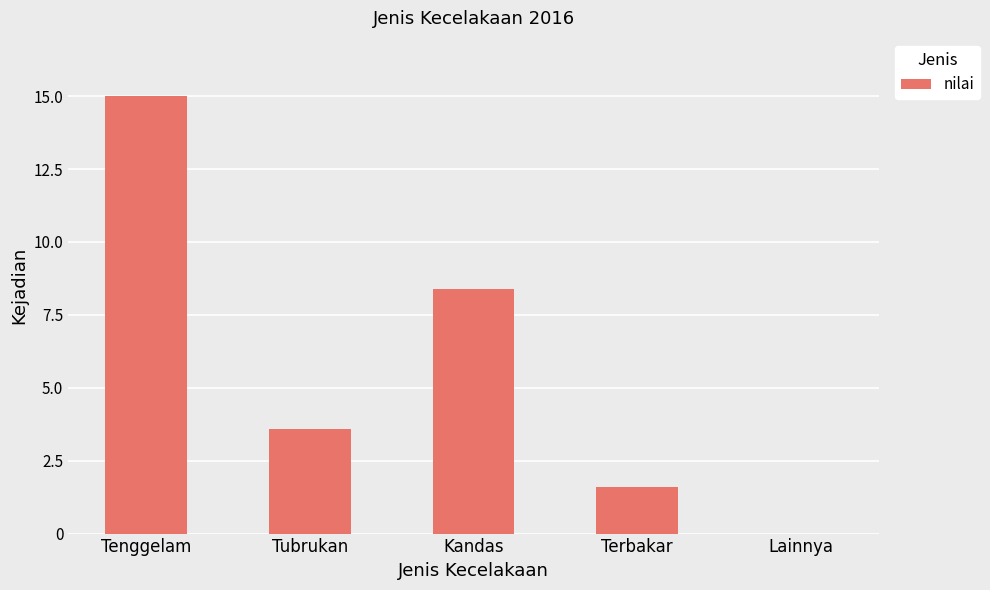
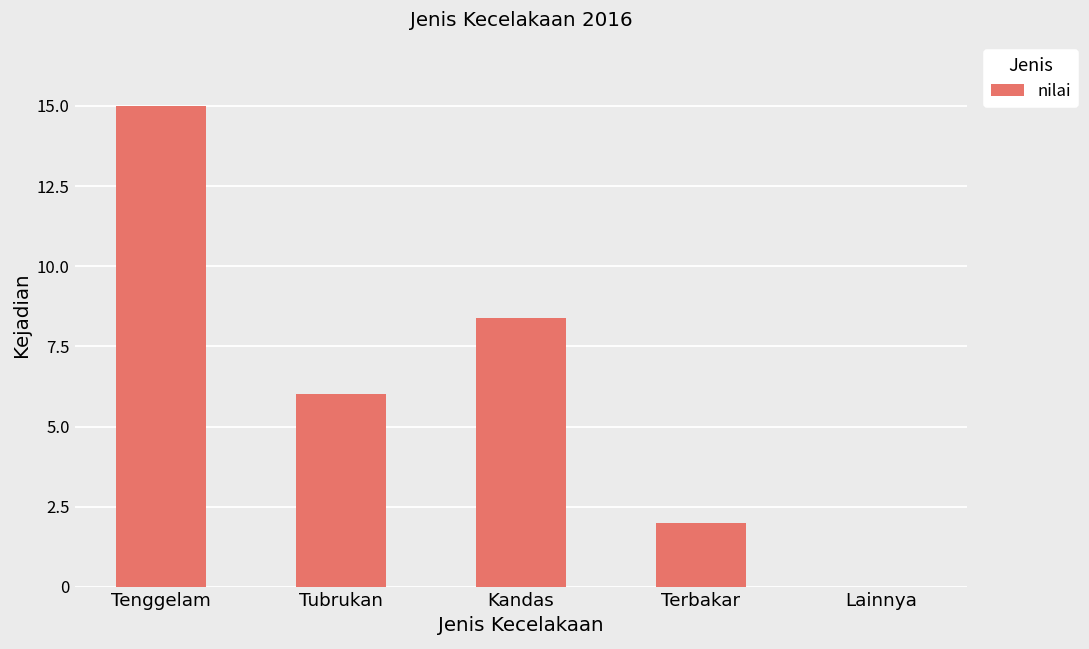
  {
    "Tenggelam": 15.0,
-   "Tubrukan": 3.6,
+   "Tubrukan": 6.0,
    "Kandas": 8.4,
-   "Terbakar": 1.6,
+   "Terbakar": 2.0,
    "Lainnya": 0.0
  }
